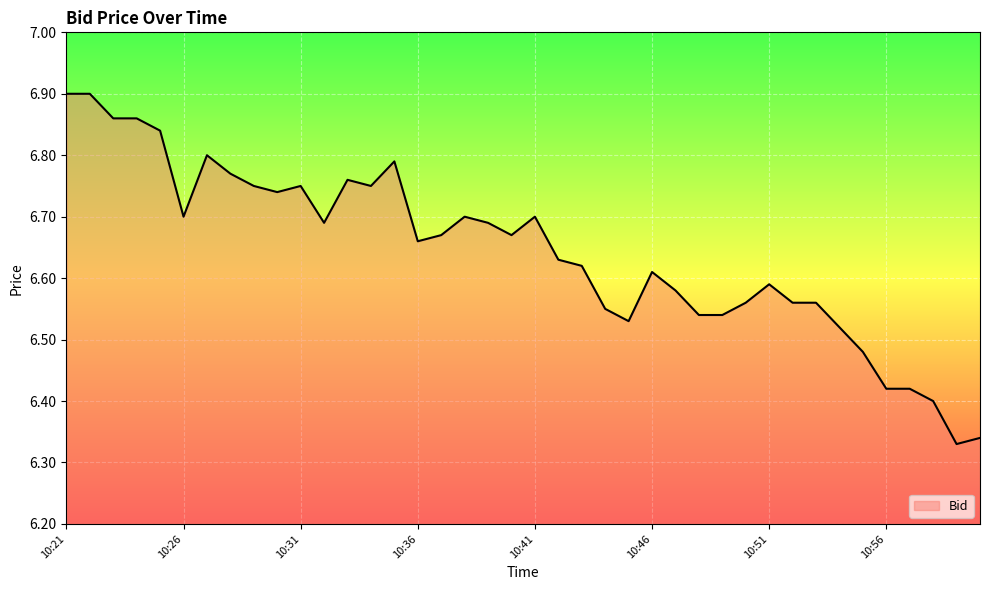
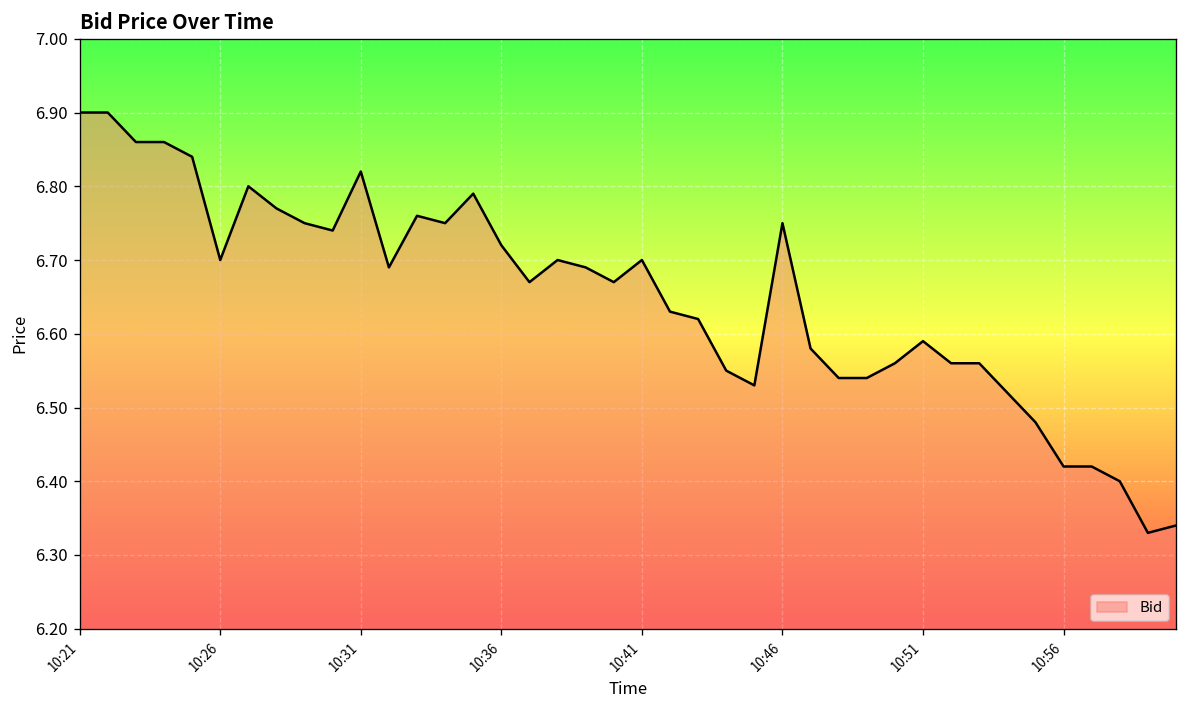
  {
    "10:21": 6.90,
    "10:26": 6.70,
-   "10:31": 6.75,
-   "10:36": 6.66,
+   "10:31": 6.82,
+   "10:36": 6.72,
    "10:41": 6.70,
-   "10:46": 6.61,
+   "10:46": 6.75,
    "10:51": 6.59,
    "10:56": 6.42
  }
